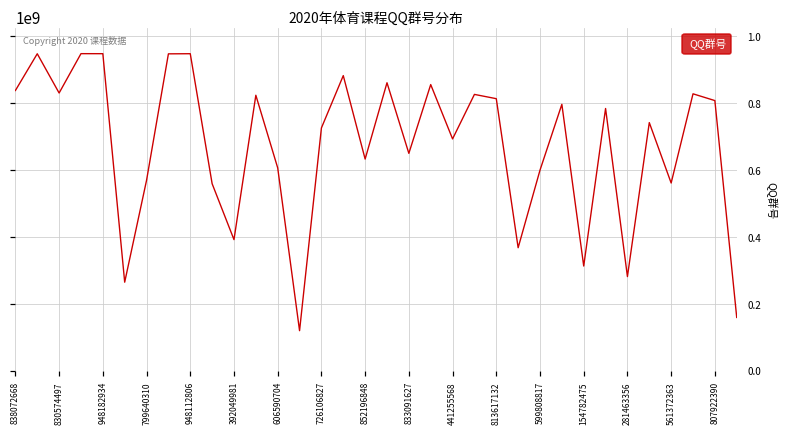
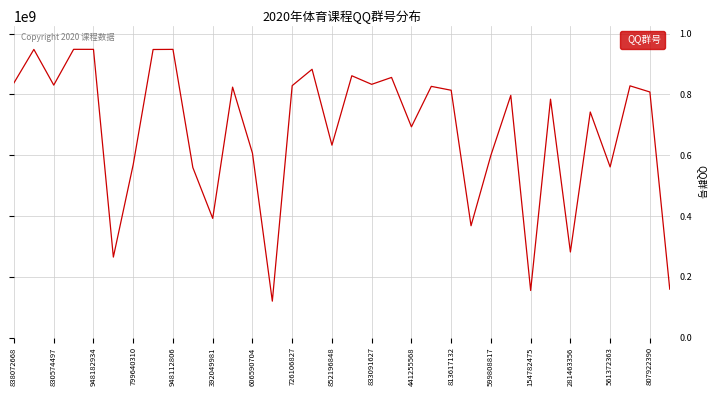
  {
    "838072668": 840000000,
    "830574497": 830000000,
    "799640310": 570000000,
    "948112806": 950000000,
    "392049981": 390000000,
    "606590704": 610000000,
-   "726106827": 730000000,
+   "726106827": 830000000,
    "852196848": 630000000,
-   "833091627": 650000000,
+   "833091627": 830000000,
    "441255568": 690000000,
    "813617132": 810000000,
    "599808817": 600000000,
-   "154782475": 310000000,
+   "154782475": 150000000,
    "281463356": 280000000,
    "561372363": 560000000,
    "807922390": 810000000
  }
